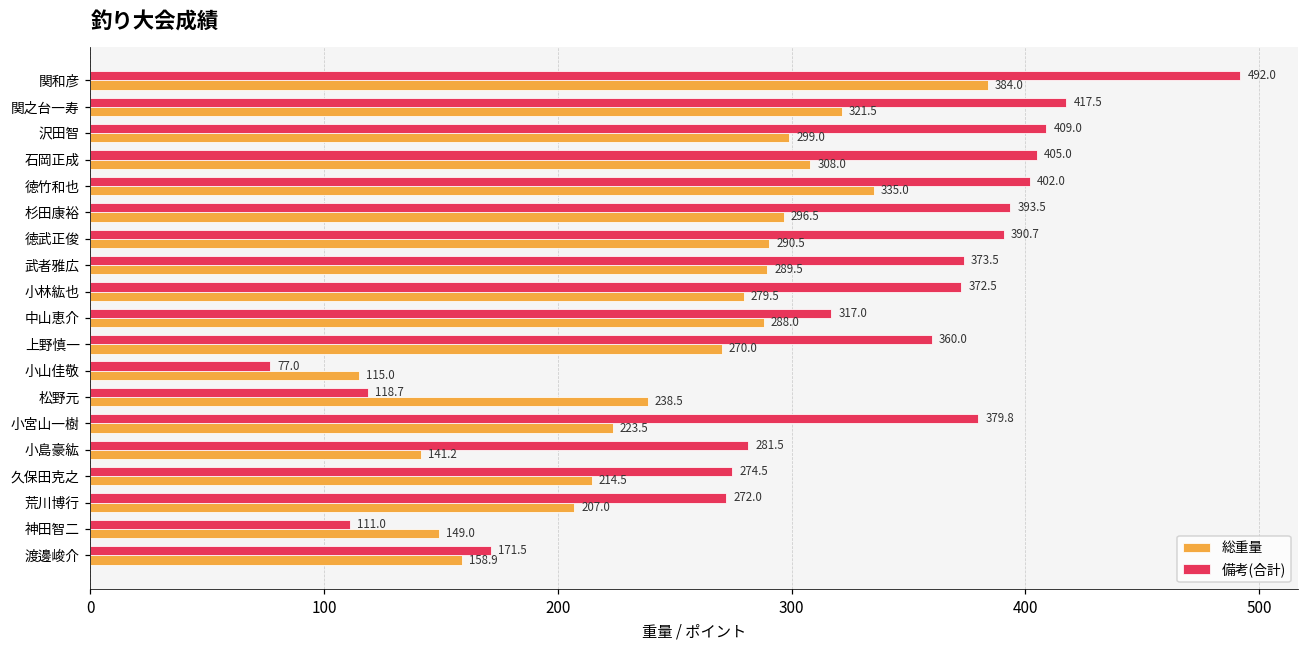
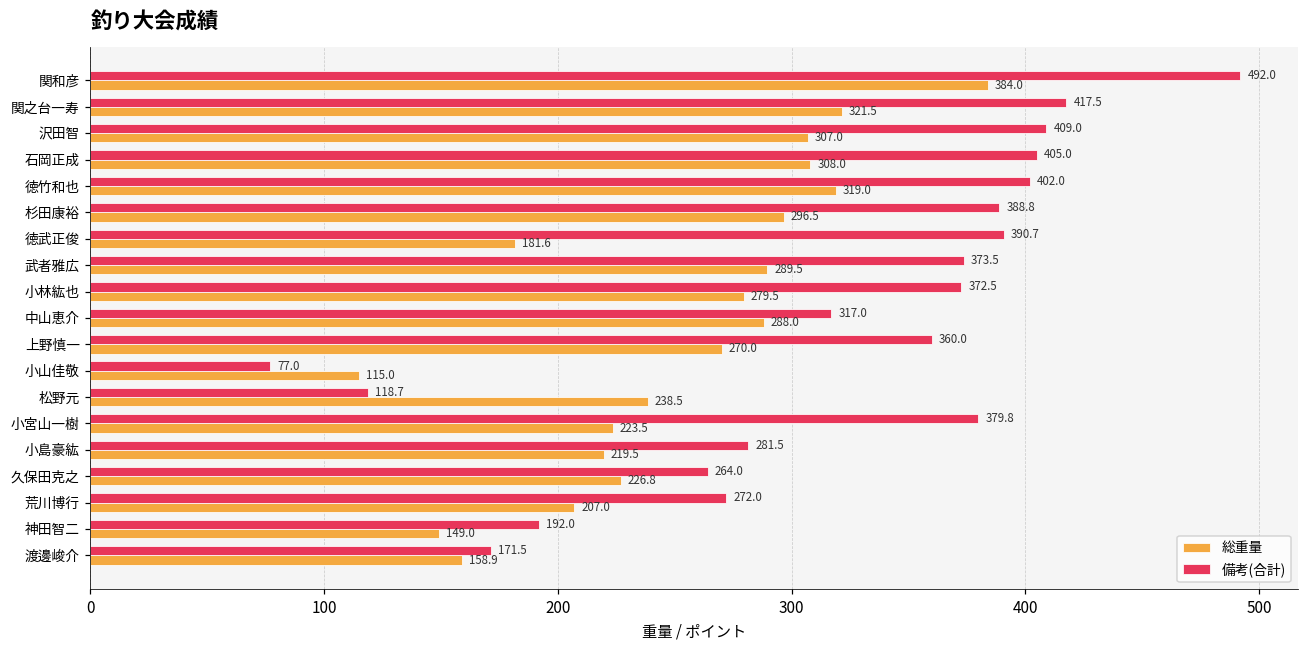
  {
    "総重量": {
      "関和彦": 384.0,
      "関之台一寿": 321.5,
-     "沢田智": 299.0,
+     "沢田智": 307.0,
      "石岡正成": 308.0,
-     "徳竹和也": 335.0,
+     "徳竹和也": 319.0,
      "杉田康裕": 296.5,
-     "徳武正俊": 290.5,
+     "徳武正俊": 181.6,
      "武者雅広": 289.5,
      "小林紘也": 279.5,
      "中山恵介": 288.0,
      "上野慎一": 270.0,
      "小山佳敬": 115.0,
      "松野元": 238.5,
      "小宮山一樹": 223.5,
-     "小島豪紘": 141.2,
-     "久保田克之": 214.5,
+     "小島豪紘": 219.5,
+     "久保田克之": 226.8,
      "荒川博行": 207.0,
      "神田智二": 149.0,
      "渡邊峻介": 158.9
    },
    "備考(合計)": {
      "関和彦": 492.0,
      "関之台一寿": 417.5,
      "沢田智": 409.0,
      "石岡正成": 405.0,
      "徳竹和也": 402.0,
-     "杉田康裕": 393.5,
+     "杉田康裕": 388.8,
      "徳武正俊": 390.7,
      "武者雅広": 373.5,
      "小林紘也": 372.5,
      "中山恵介": 317.0,
      "上野慎一": 360.0,
      "小山佳敬": 77.0,
      "松野元": 118.7,
      "小宮山一樹": 379.8,
      "小島豪紘": 281.5,
-     "久保田克之": 274.5,
+     "久保田克之": 264.0,
      "荒川博行": 272.0,
-     "神田智二": 111.0,
+     "神田智二": 192.0,
      "渡邊峻介": 171.5
    }
  }
